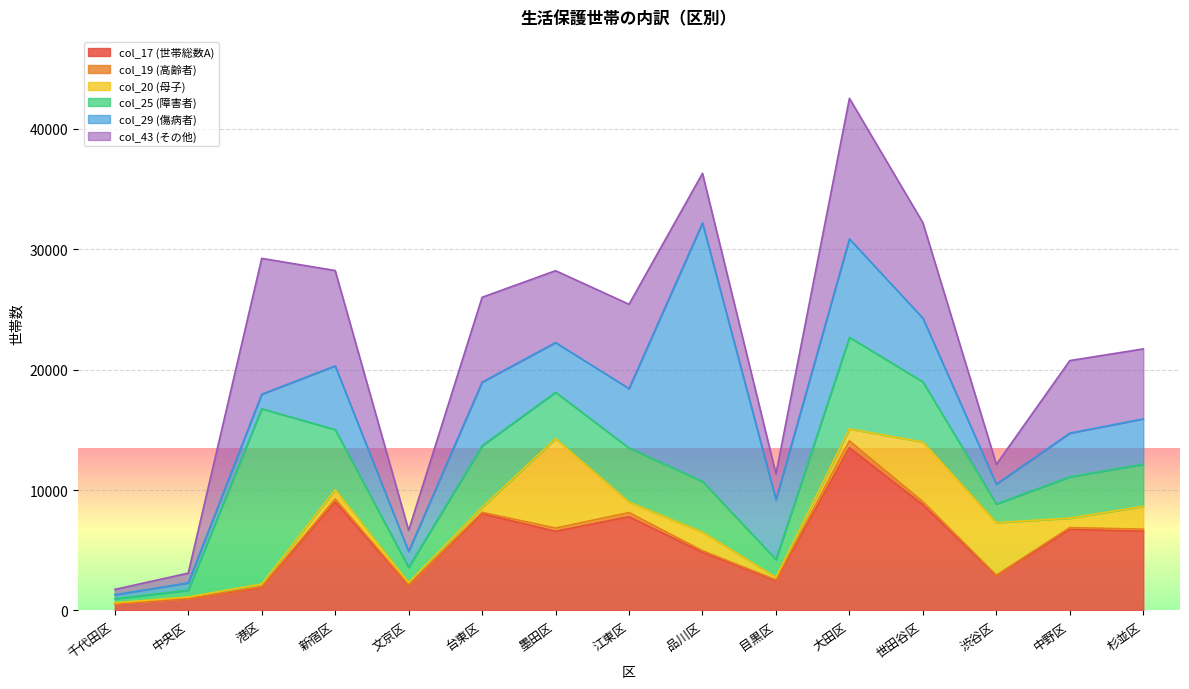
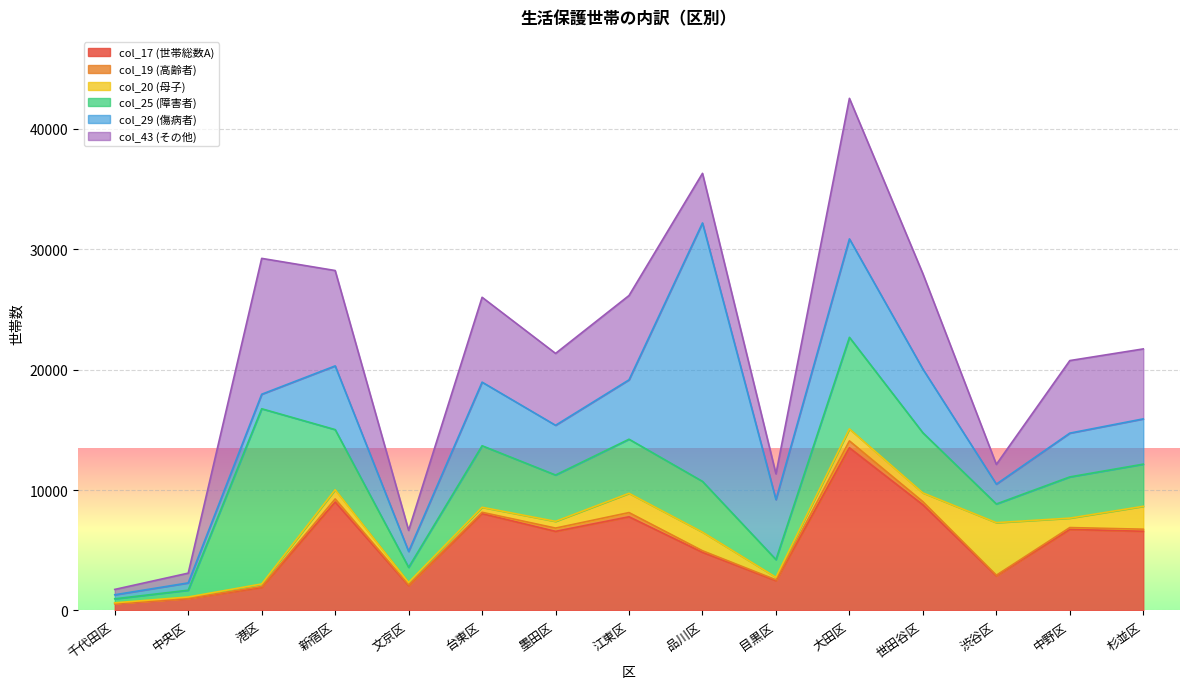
  {
    "col_20 (母子)": {
      "新宿区": 800,
      "台東区": 400,
-     "墨田区": 7400,
-     "江東区": 900,
+     "墨田区": 600,
+     "江東区": 1600,
      "品川区": 1500,
      "大田区": 1000,
-     "世田谷区": 5000,
+     "世田谷区": 700,
      "渋谷区": 4400,
      "中野区": 800,
      "杉並区": 1900
    },
    "col_25 (障害者)": {
      "千代田区": 300,
      "中央区": 600,
      "港区": 14600,
      "新宿区": 5000,
      "文京区": 1300,
      "台東区": 5100,
      "墨田区": 3900,
      "江東区": 4500,
      "品川区": 4200,
      "目黒区": 1500,
      "大田区": 7600,
      "世田谷区": 5000,
      "渋谷区": 1600,
      "中野区": 3400,
      "杉並区": 3500
    },
    "col_29 (傷病者)": {
      "千代田区": 300,
      "中央区": 600,
      "港区": 1200,
      "新宿区": 5300,
      "文京区": 1300,
      "台東区": 5300,
      "墨田区": 4100,
      "江東区": 4900,
      "品川区": 21500,
      "目黒区": 5000,
      "大田区": 8200,
      "世田谷区": 5300,
      "渋谷区": 1600,
      "中野区": 3600,
      "杉並区": 3800
    },
    "col_43 (その他)": {
      "千代田区": 400,
      "中央区": 800,
      "港区": 11300,
      "新宿区": 7900,
      "文京区": 1800,
      "台東区": 7100,
      "墨田区": 6000,
      "江東区": 7000,
      "品川区": 4100,
      "目黒区": 2100,
      "大田区": 11700,
      "世田谷区": 7900,
      "渋谷区": 1600,
      "中野区": 6000,
      "杉並区": 5800
    }
  }
